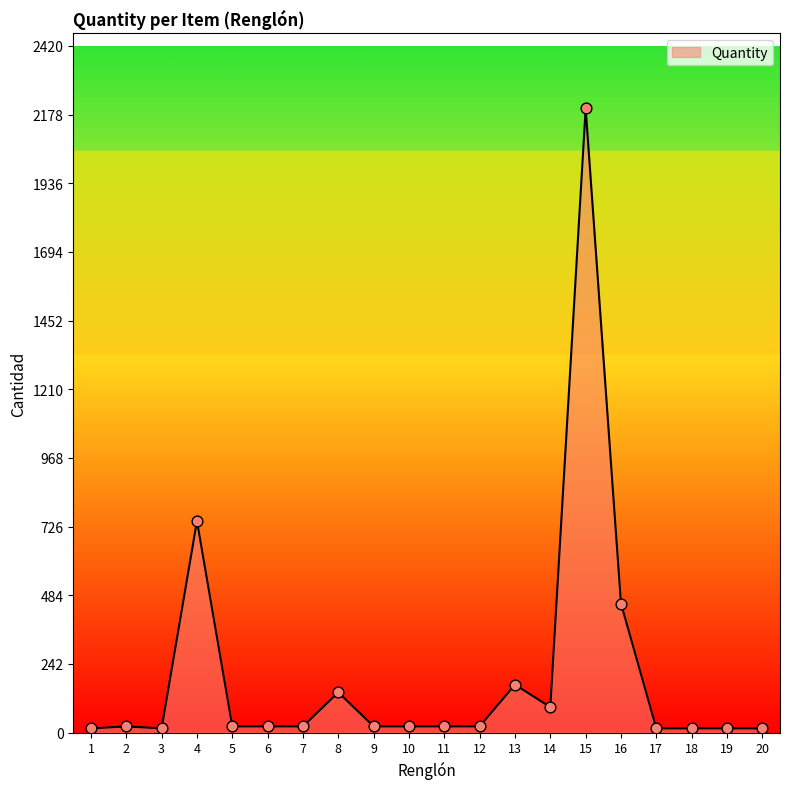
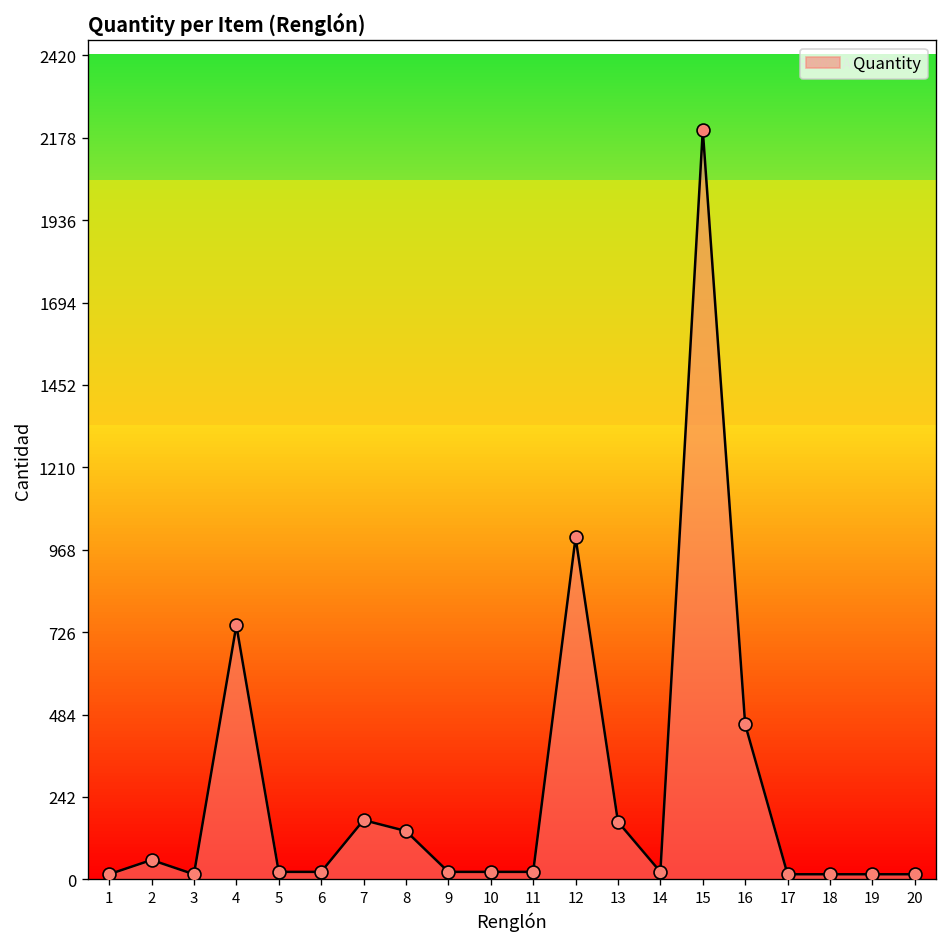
  {
    "1": 20,
-   "2": 20,
+   "2": 60,
    "3": 20,
    "4": 750,
    "5": 20,
    "6": 20,
-   "7": 20,
+   "7": 170,
    "8": 140,
    "9": 20,
    "10": 20,
    "11": 20,
-   "12": 20,
+   "12": 1000,
    "13": 170,
-   "14": 90,
+   "14": 20,
    "15": 2200,
    "16": 460,
    "17": 20,
    "18": 20,
    "19": 20,
    "20": 20
  }
